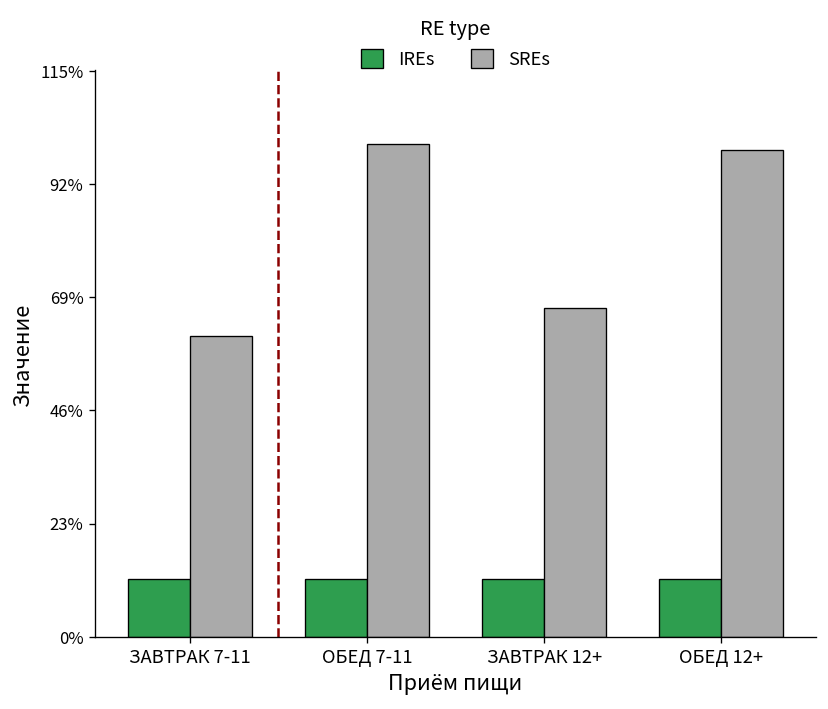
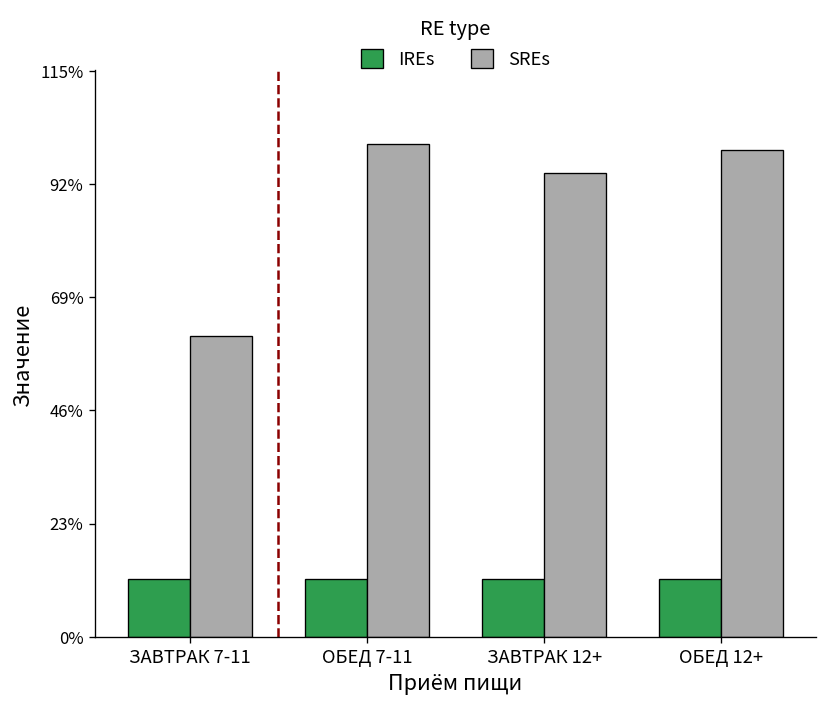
  {
    "IREs": {
      "ЗАВТРАК 7-11": "12%",
      "ОБЕД 7-11": "12%",
      "ЗАВТРАК 12+": "12%",
      "ОБЕД 12+": "12%"
    },
    "SREs": {
      "ЗАВТРАК 7-11": "61%",
      "ОБЕД 7-11": "100%",
-     "ЗАВТРАК 12+": "67%",
+     "ЗАВТРАК 12+": "94%",
      "ОБЕД 12+": "99%"
    }
  }
